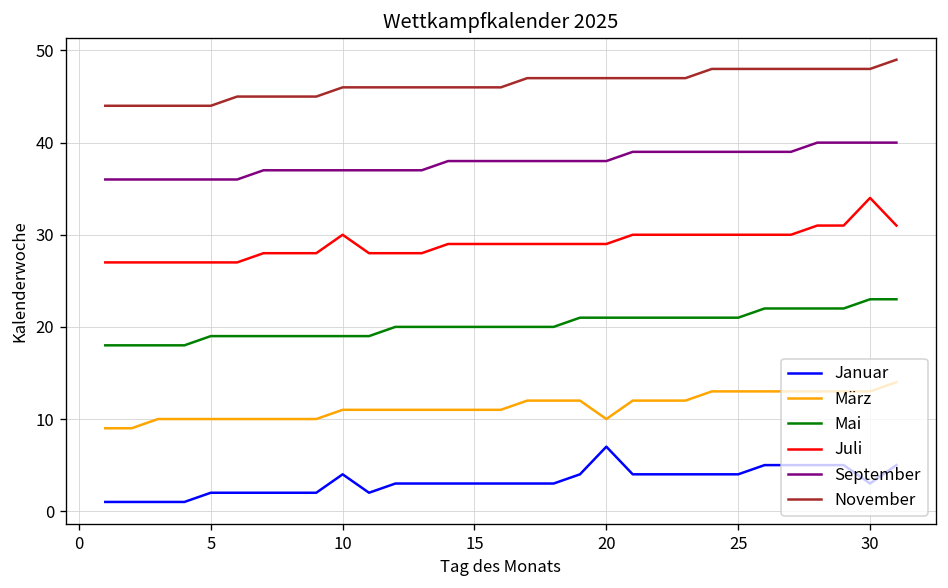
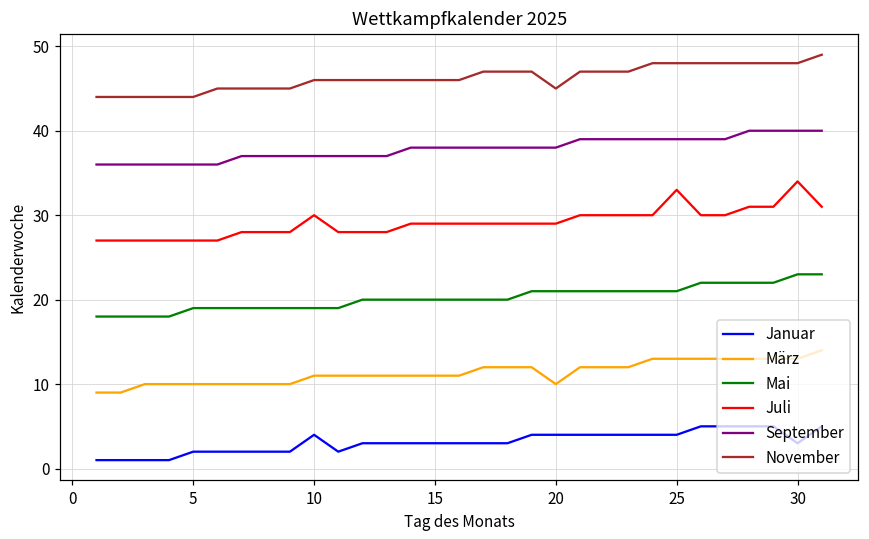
  {
    "Januar": {
      "5": 2,
      "10": 4,
      "15": 3,
-     "20": 7,
+     "20": 4,
      "25": 4
    },
    "März": {
      "5": 10,
      "10": 11,
      "15": 11,
      "20": 10,
      "25": 13
    },
    "Mai": {
      "5": 19,
      "10": 19,
      "15": 20,
      "20": 21,
      "25": 21,
      "30": 23
    },
    "Juli": {
      "5": 27,
      "10": 30,
      "15": 29,
      "20": 29,
-     "25": 30,
+     "25": 33,
      "30": 34
    },
    "September": {
      "5": 36,
      "10": 37,
      "15": 38,
      "20": 38,
      "25": 39,
      "30": 40
    },
    "November": {
      "5": 44,
      "10": 46,
      "15": 46,
-     "20": 47,
+     "20": 45,
      "25": 48,
      "30": 48
    }
  }
